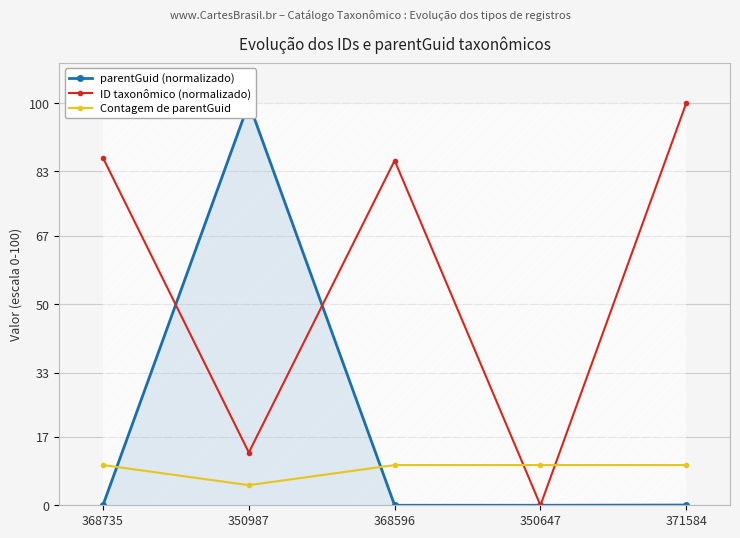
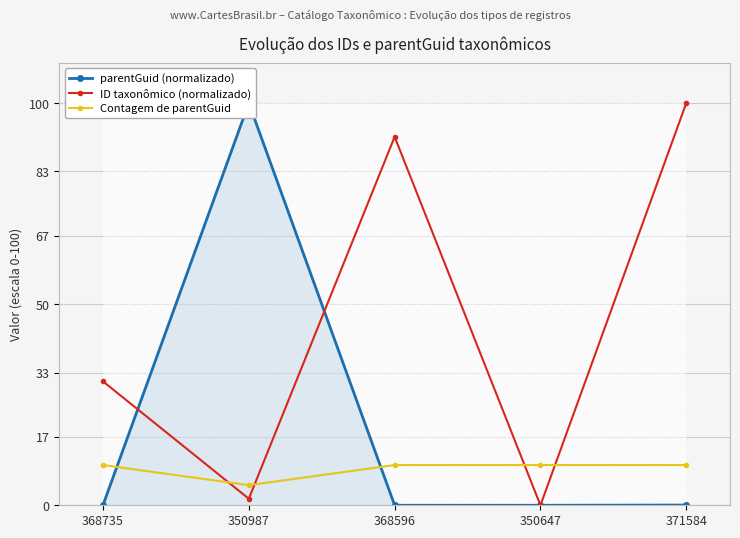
  {
    "parentGuid (normalizado)": {
      "368735": 0,
      "368596": 0,
      "371584": 0
    },
    "ID taxonômico (normalizado)": {
-     "368735": 86,
-     "350987": 13,
-     "368596": 86
+     "368735": 31,
+     "350987": 2,
+     "368596": 92
    },
    "Contagem de parentGuid": {
      "368735": 10,
      "350987": 5,
      "368596": 10,
      "350647": 10,
      "371584": 10
    }
  }
